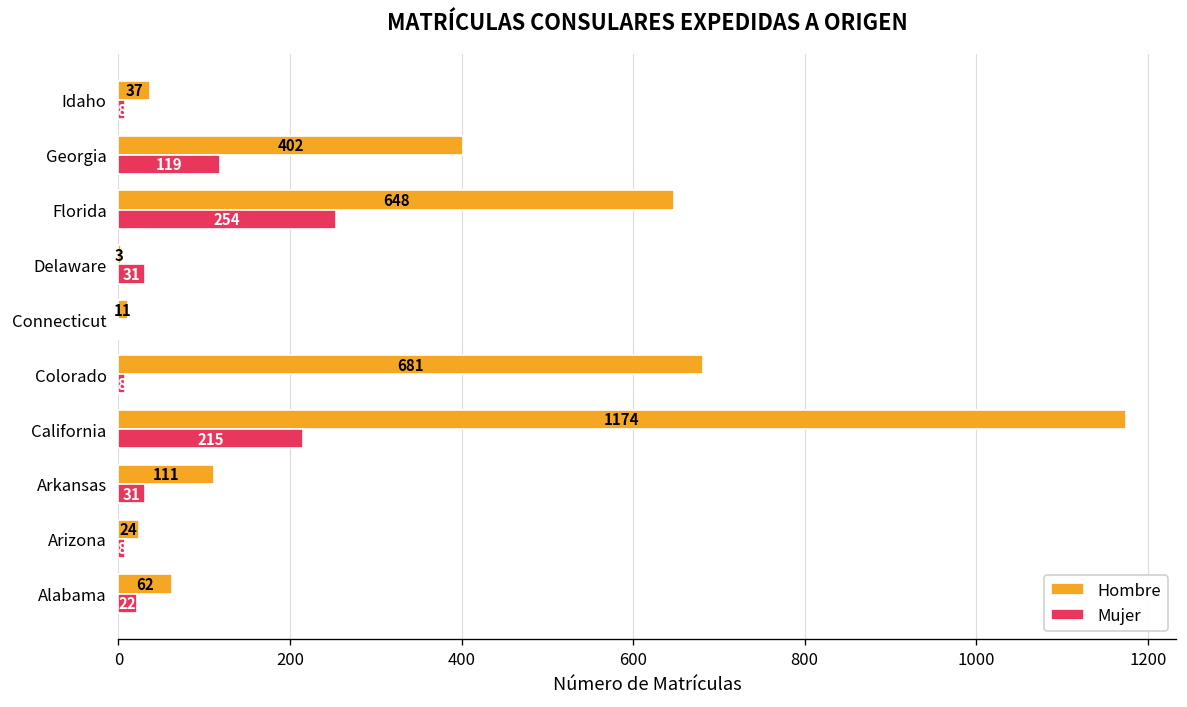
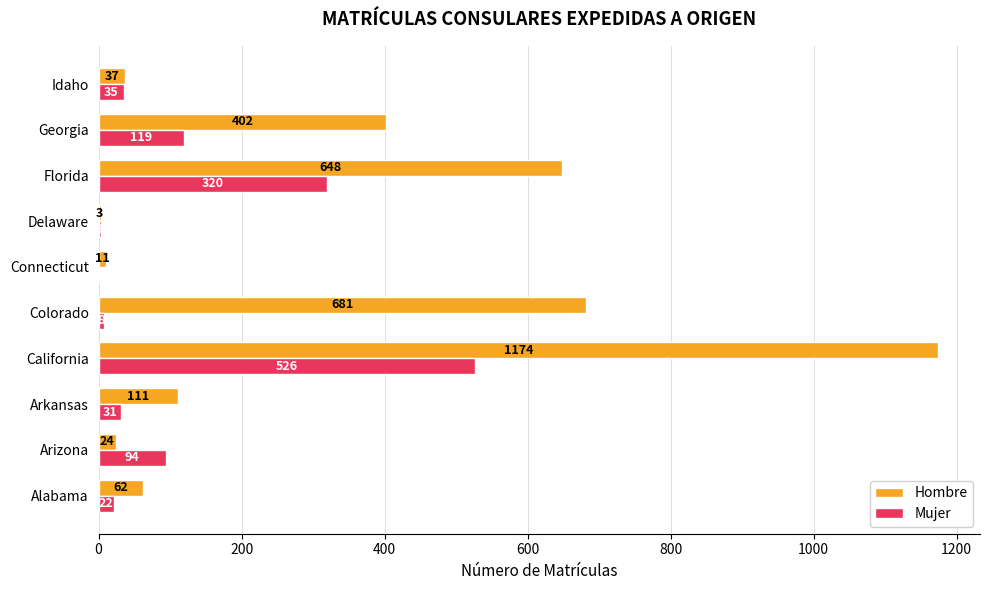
  {
    "Hombre": {
      "Idaho": 37,
      "Georgia": 402,
      "Florida": 648,
      "Delaware": 3,
      "Connecticut": 11,
      "Colorado": 681,
      "California": 1174,
      "Arkansas": 111,
      "Arizona": 24,
      "Alabama": 62
    },
    "Mujer": {
-     "Idaho": 10,
+     "Idaho": 40,
      "Georgia": 119,
-     "Florida": 254,
-     "Delaware": 30,
-     "California": 215,
+     "Florida": 320,
+     "Delaware": 0,
+     "California": 526,
      "Arkansas": 31,
-     "Arizona": 10,
+     "Arizona": 90,
      "Alabama": 22
    }
  }
